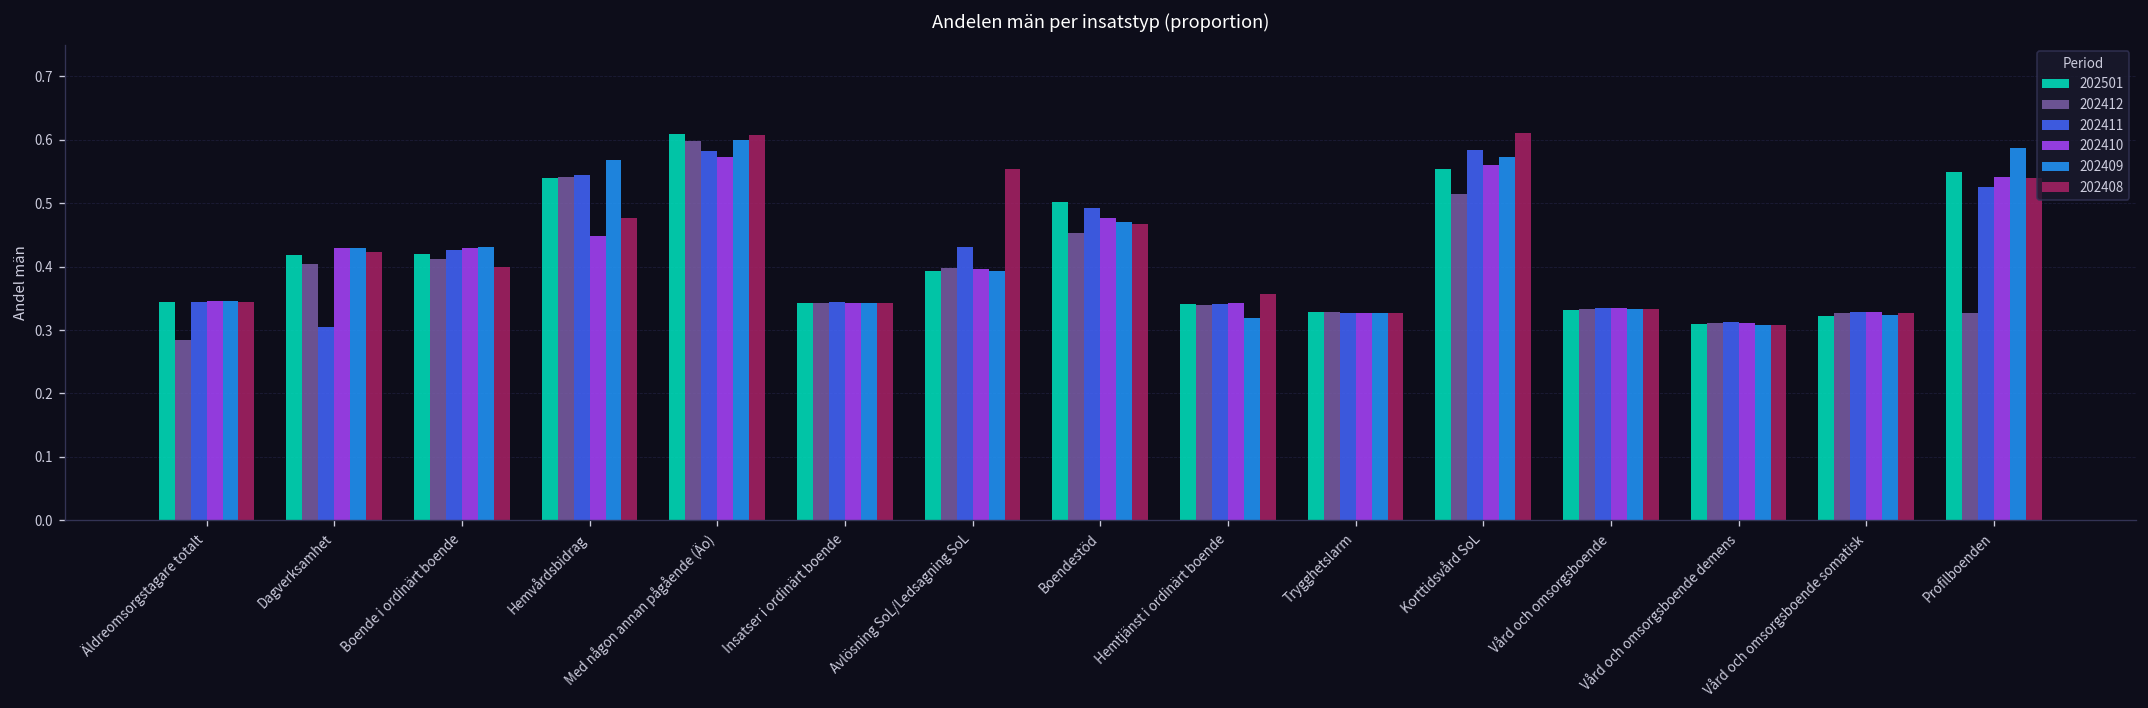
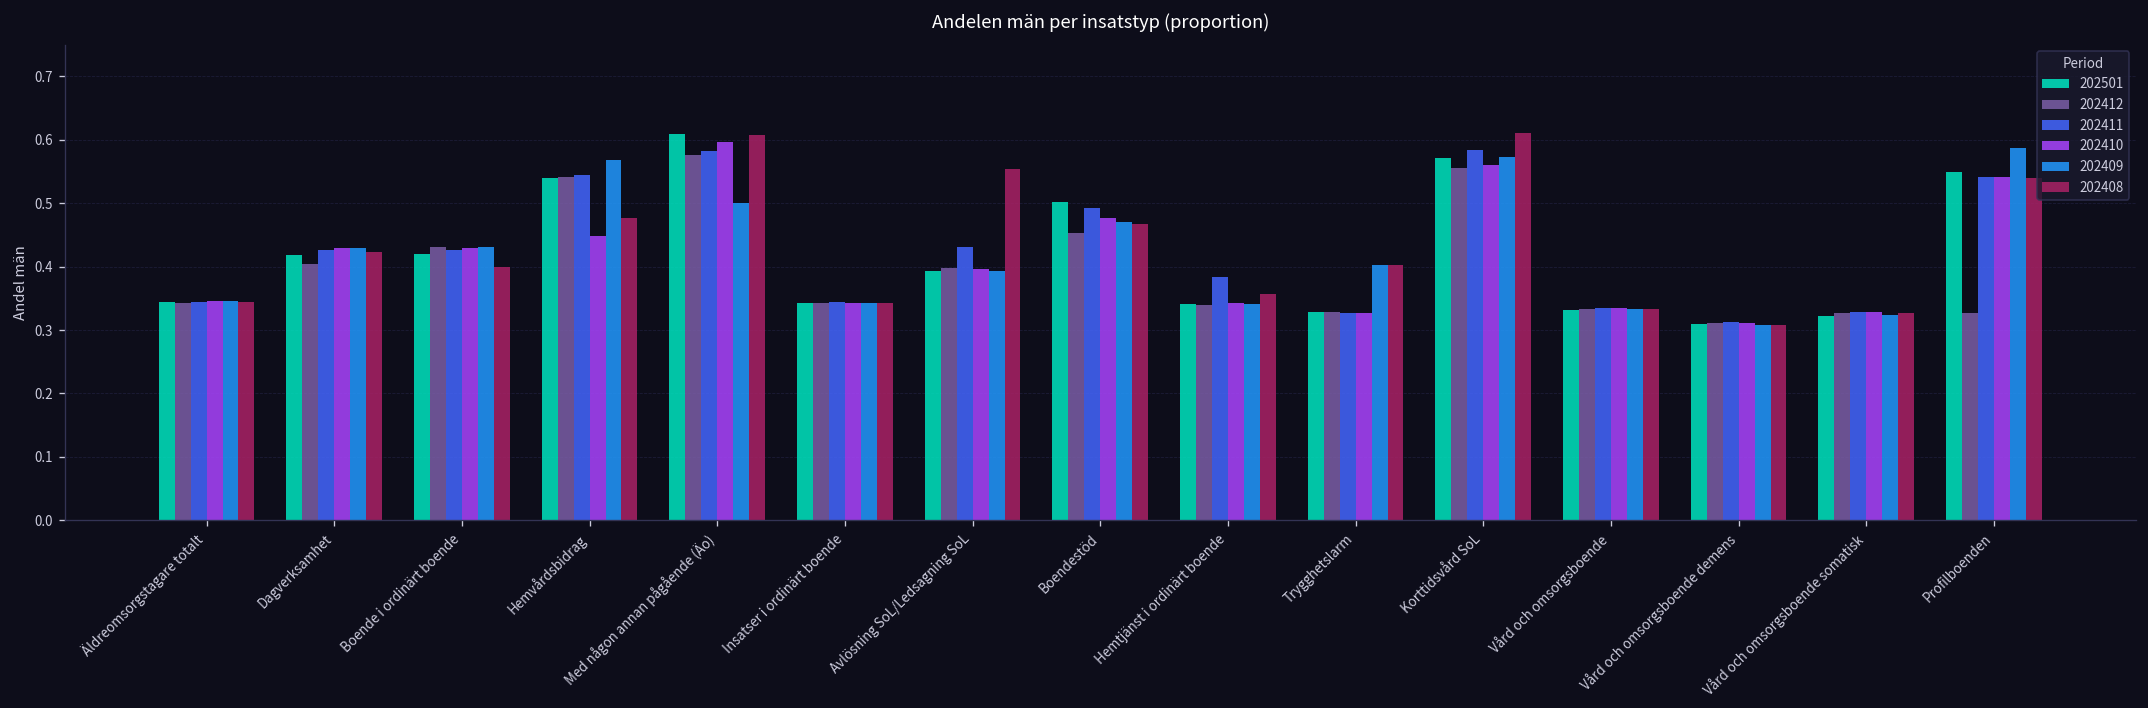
  {
    "202501": {
      "Äldreomsorgstagare totalt": 0.34,
      "Dagverksamhet": 0.42,
      "Boende i ordinärt boende": 0.42,
      "Hemvårdsbidrag": 0.54,
      "Med någon annan pågående (Äo)": 0.61,
      "Insatser i ordinärt boende": 0.34,
      "Avlösning SoL/Ledsagning SoL": 0.39,
      "Boendestöd": 0.50,
      "Hemtjänst i ordinärt boende": 0.34,
      "Trygghetslarm": 0.33,
-     "Korttidsvård SoL": 0.55,
+     "Korttidsvård SoL": 0.57,
      "Vård och omsorgsboende": 0.33,
      "Vård och omsorgsboende demens": 0.31,
      "Vård och omsorgsboende somatisk": 0.32,
      "Profilboenden": 0.55
    },
    "202412": {
-     "Äldreomsorgstagare totalt": 0.28,
+     "Äldreomsorgstagare totalt": 0.34,
      "Dagverksamhet": 0.40,
-     "Boende i ordinärt boende": 0.41,
+     "Boende i ordinärt boende": 0.43,
      "Hemvårdsbidrag": 0.54,
-     "Med någon annan pågående (Äo)": 0.60,
+     "Med någon annan pågående (Äo)": 0.58,
      "Insatser i ordinärt boende": 0.34,
      "Avlösning SoL/Ledsagning SoL": 0.40,
      "Boendestöd": 0.45,
      "Hemtjänst i ordinärt boende": 0.34,
      "Trygghetslarm": 0.33,
-     "Korttidsvård SoL": 0.51,
+     "Korttidsvård SoL": 0.56,
      "Vård och omsorgsboende": 0.33,
      "Vård och omsorgsboende demens": 0.31,
      "Vård och omsorgsboende somatisk": 0.33,
      "Profilboenden": 0.33
    },
    "202411": {
      "Äldreomsorgstagare totalt": 0.34,
-     "Dagverksamhet": 0.31,
+     "Dagverksamhet": 0.43,
      "Boende i ordinärt boende": 0.43,
      "Hemvårdsbidrag": 0.54,
      "Med någon annan pågående (Äo)": 0.58,
      "Insatser i ordinärt boende": 0.34,
      "Avlösning SoL/Ledsagning SoL": 0.43,
      "Boendestöd": 0.49,
-     "Hemtjänst i ordinärt boende": 0.34,
+     "Hemtjänst i ordinärt boende": 0.38,
      "Trygghetslarm": 0.33,
      "Korttidsvård SoL": 0.58,
      "Vård och omsorgsboende": 0.34,
      "Vård och omsorgsboende demens": 0.31,
      "Vård och omsorgsboende somatisk": 0.33,
-     "Profilboenden": 0.53
+     "Profilboenden": 0.54
    },
    "202410": {
      "Äldreomsorgstagare totalt": 0.35,
      "Dagverksamhet": 0.43,
      "Boende i ordinärt boende": 0.43,
      "Hemvårdsbidrag": 0.45,
-     "Med någon annan pågående (Äo)": 0.57,
+     "Med någon annan pågående (Äo)": 0.60,
      "Insatser i ordinärt boende": 0.34,
      "Avlösning SoL/Ledsagning SoL": 0.40,
      "Boendestöd": 0.48,
      "Hemtjänst i ordinärt boende": 0.34,
      "Trygghetslarm": 0.33,
      "Korttidsvård SoL": 0.56,
      "Vård och omsorgsboende": 0.33,
      "Vård och omsorgsboende demens": 0.31,
      "Vård och omsorgsboende somatisk": 0.33,
      "Profilboenden": 0.54
    },
    "202409": {
      "Äldreomsorgstagare totalt": 0.35,
      "Dagverksamhet": 0.43,
      "Boende i ordinärt boende": 0.43,
      "Hemvårdsbidrag": 0.57,
-     "Med någon annan pågående (Äo)": 0.6,
+     "Med någon annan pågående (Äo)": 0.5,
      "Insatser i ordinärt boende": 0.34,
      "Avlösning SoL/Ledsagning SoL": 0.39,
      "Boendestöd": 0.47,
-     "Hemtjänst i ordinärt boende": 0.32,
-     "Trygghetslarm": 0.33,
+     "Hemtjänst i ordinärt boende": 0.34,
+     "Trygghetslarm": 0.40,
      "Korttidsvård SoL": 0.57,
      "Vård och omsorgsboende": 0.33,
      "Vård och omsorgsboende demens": 0.31,
      "Vård och omsorgsboende somatisk": 0.32,
      "Profilboenden": 0.59
    },
    "202408": {
      "Äldreomsorgstagare totalt": 0.34,
      "Dagverksamhet": 0.42,
      "Boende i ordinärt boende": 0.40,
      "Hemvårdsbidrag": 0.48,
      "Med någon annan pågående (Äo)": 0.61,
      "Insatser i ordinärt boende": 0.34,
      "Avlösning SoL/Ledsagning SoL": 0.55,
      "Boendestöd": 0.47,
      "Hemtjänst i ordinärt boende": 0.36,
-     "Trygghetslarm": 0.33,
+     "Trygghetslarm": 0.40,
      "Korttidsvård SoL": 0.61,
      "Vård och omsorgsboende": 0.33,
      "Vård och omsorgsboende demens": 0.31,
      "Vård och omsorgsboende somatisk": 0.33,
      "Profilboenden": 0.54
    }
  }
